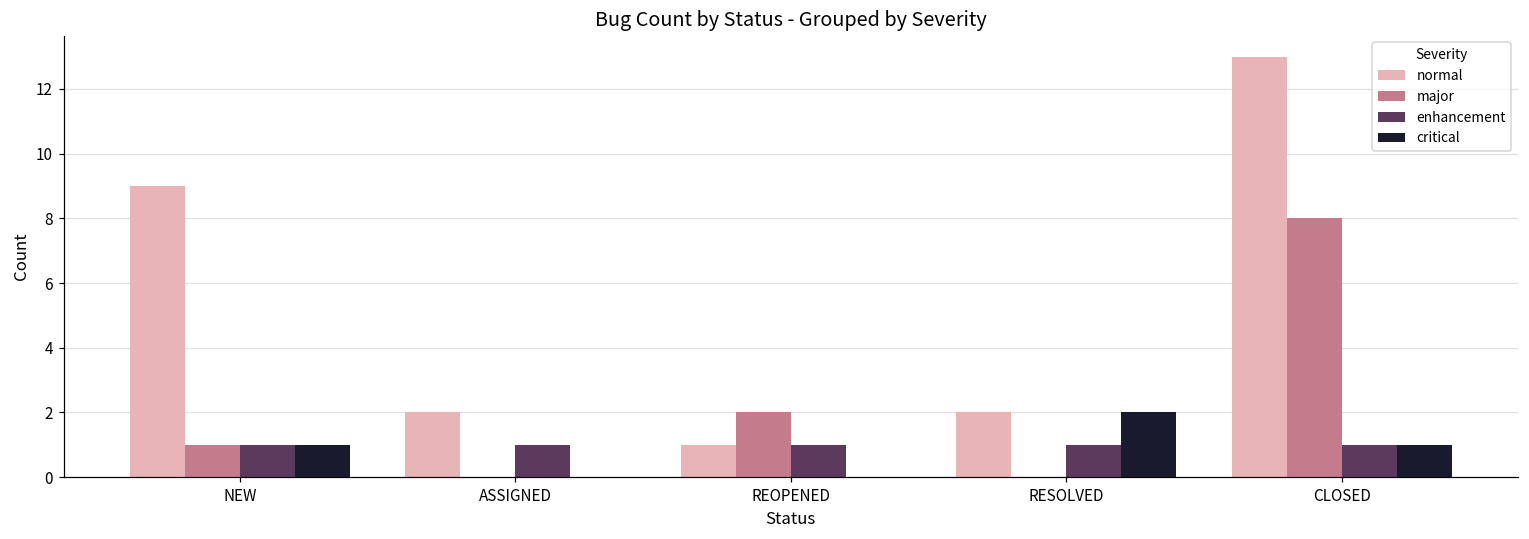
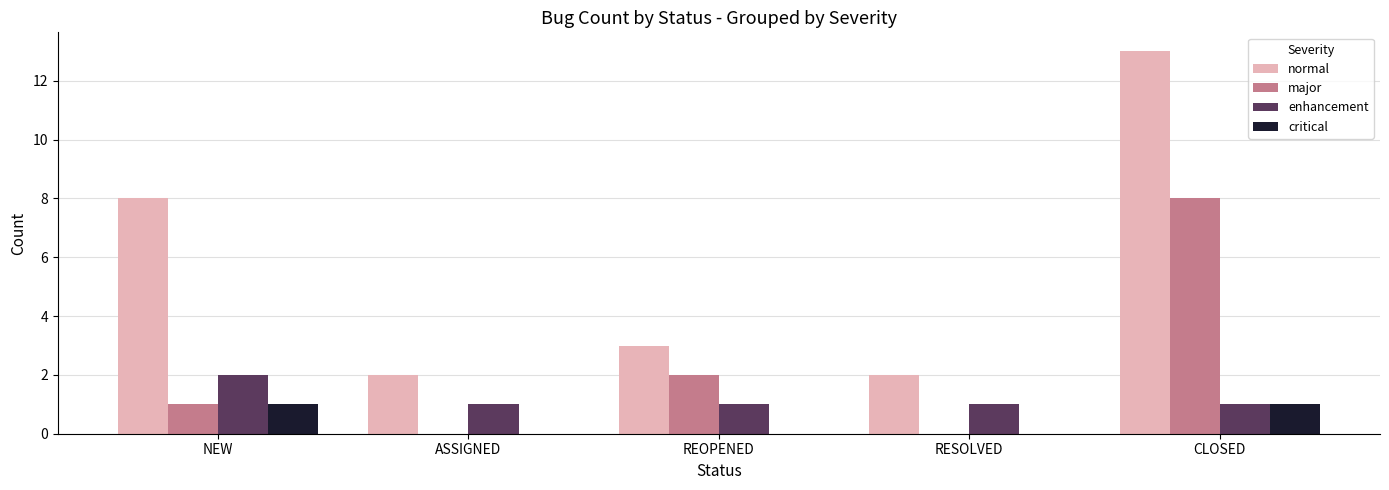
  {
    "normal": {
-     "NEW": 9,
+     "NEW": 8,
      "ASSIGNED": 2,
-     "REOPENED": 1,
+     "REOPENED": 3,
      "RESOLVED": 2,
      "CLOSED": 13
    },
    "major": {
      "NEW": 1,
      "ASSIGNED": 0,
      "REOPENED": 2,
      "RESOLVED": 0,
      "CLOSED": 8
    },
    "enhancement": {
-     "NEW": 1,
+     "NEW": 2,
      "ASSIGNED": 1,
      "REOPENED": 1,
      "RESOLVED": 1,
      "CLOSED": 1
    },
    "critical": {
      "NEW": 1,
      "ASSIGNED": 0,
      "REOPENED": 0,
-     "RESOLVED": 2,
+     "RESOLVED": 0,
      "CLOSED": 1
    }
  }
